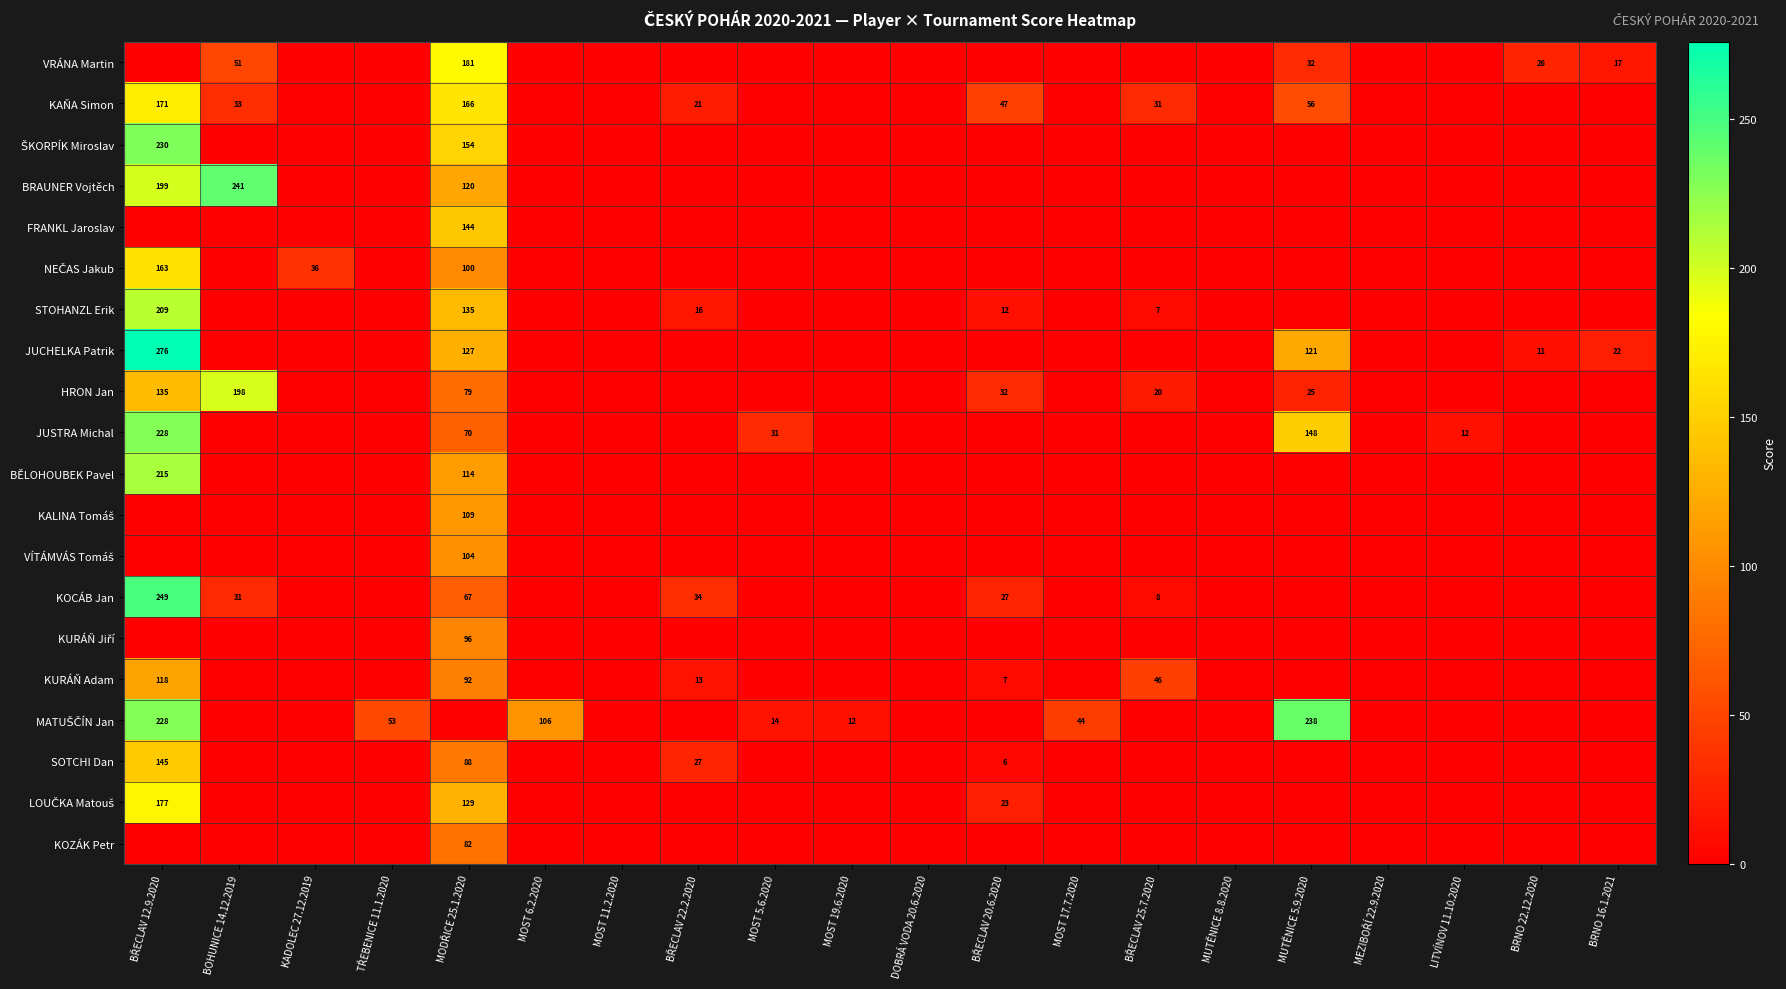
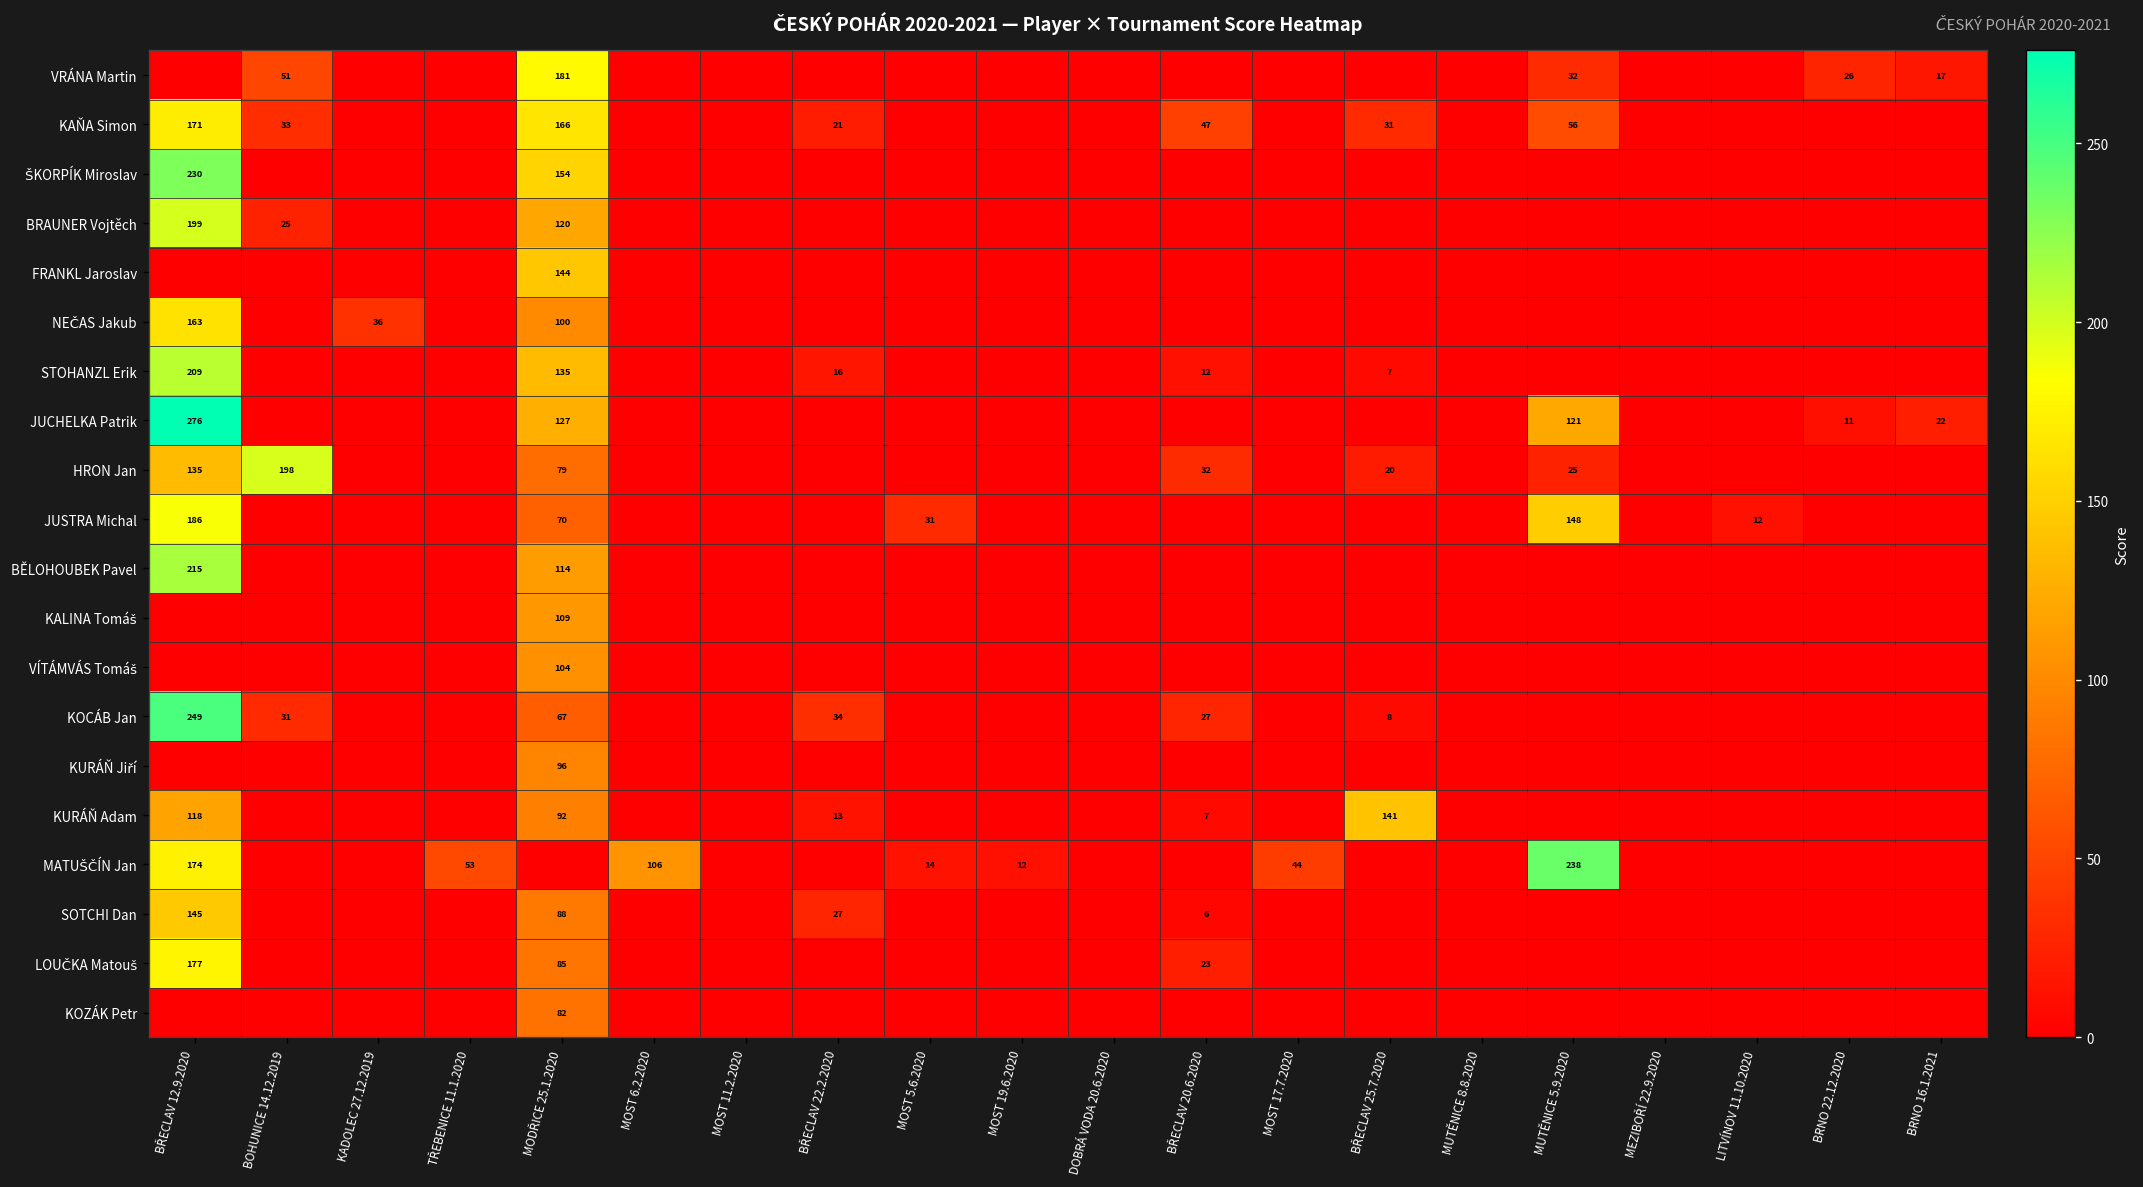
  {
    "VRÁNA Martin": {
      "BOHUNICE 14.12.2019": 51,
      "MODŘICE 25.1.2020": 181,
      "MUTĚNICE 5.9.2020": 32,
      "BRNO 22.12.2020": 26,
      "BRNO 16.1.2021": 17
    },
    "KAŇA Simon": {
      "BŘECLAV 12.9.2020": 171,
      "BOHUNICE 14.12.2019": 33,
      "MODŘICE 25.1.2020": 166,
      "BŘECLAV 22.2.2020": 21,
      "BŘECLAV 20.6.2020": 47,
      "BŘECLAV 25.7.2020": 31,
      "MUTĚNICE 5.9.2020": 56
    },
    "ŠKORPÍK Miroslav": {
      "BŘECLAV 12.9.2020": 230,
      "MODŘICE 25.1.2020": 154
    },
    "BRAUNER Vojtěch": {
      "BŘECLAV 12.9.2020": 199,
-     "BOHUNICE 14.12.2019": 241,
+     "BOHUNICE 14.12.2019": 25,
      "MODŘICE 25.1.2020": 120
    },
    "FRANKL Jaroslav": {
      "MODŘICE 25.1.2020": 144
    },
    "NEČAS Jakub": {
      "BŘECLAV 12.9.2020": 163,
      "KADOLEC 27.12.2019": 36,
      "MODŘICE 25.1.2020": 100
    },
    "STOHANZL Erik": {
      "BŘECLAV 12.9.2020": 209,
      "MODŘICE 25.1.2020": 135,
      "BŘECLAV 22.2.2020": 16,
      "BŘECLAV 20.6.2020": 12,
      "BŘECLAV 25.7.2020": 7
    },
    "JUCHELKA Patrik": {
      "BŘECLAV 12.9.2020": 276,
      "MODŘICE 25.1.2020": 127,
      "MUTĚNICE 5.9.2020": 121,
      "BRNO 22.12.2020": 11,
      "BRNO 16.1.2021": 22
    },
    "HRON Jan": {
      "BŘECLAV 12.9.2020": 135,
      "BOHUNICE 14.12.2019": 198,
      "MODŘICE 25.1.2020": 79,
      "BŘECLAV 20.6.2020": 32,
      "BŘECLAV 25.7.2020": 20,
      "MUTĚNICE 5.9.2020": 25
    },
    "JUSTRA Michal": {
-     "BŘECLAV 12.9.2020": 228,
+     "BŘECLAV 12.9.2020": 186,
      "MODŘICE 25.1.2020": 70,
      "MOST 5.6.2020": 31,
      "MUTĚNICE 5.9.2020": 148,
      "LITVÍNOV 11.10.2020": 12
    },
    "BĚLOHOUBEK Pavel": {
      "BŘECLAV 12.9.2020": 215,
      "MODŘICE 25.1.2020": 114
    },
    "KALINA Tomáš": {
      "MODŘICE 25.1.2020": 109
    },
    "VÍTÁMVÁS Tomáš": {
      "MODŘICE 25.1.2020": 104
    },
    "KOCÁB Jan": {
      "BŘECLAV 12.9.2020": 249,
      "BOHUNICE 14.12.2019": 31,
      "MODŘICE 25.1.2020": 67,
      "BŘECLAV 22.2.2020": 34,
      "BŘECLAV 20.6.2020": 27,
      "BŘECLAV 25.7.2020": 8
    },
    "KURÁŇ Jiří": {
      "MODŘICE 25.1.2020": 96
    },
    "KURÁŇ Adam": {
      "BŘECLAV 12.9.2020": 118,
      "MODŘICE 25.1.2020": 92,
      "BŘECLAV 22.2.2020": 13,
      "BŘECLAV 20.6.2020": 7,
-     "BŘECLAV 25.7.2020": 46
+     "BŘECLAV 25.7.2020": 141
    },
    "MATUŠČÍN Jan": {
-     "BŘECLAV 12.9.2020": 228,
+     "BŘECLAV 12.9.2020": 174,
      "TŘEBENICE 11.1.2020": 53,
      "MOST 6.2.2020": 106,
      "MOST 5.6.2020": 14,
      "MOST 19.6.2020": 12,
      "MOST 17.7.2020": 44,
      "MUTĚNICE 5.9.2020": 238
    },
    "SOTCHI Dan": {
      "BŘECLAV 12.9.2020": 145,
      "MODŘICE 25.1.2020": 88,
      "BŘECLAV 22.2.2020": 27,
      "BŘECLAV 20.6.2020": 6
    },
    "LOUČKA Matouš": {
      "BŘECLAV 12.9.2020": 177,
-     "MODŘICE 25.1.2020": 129,
+     "MODŘICE 25.1.2020": 85,
      "BŘECLAV 20.6.2020": 23
    },
    "KOZÁK Petr": {
      "MODŘICE 25.1.2020": 82
    }
  }
